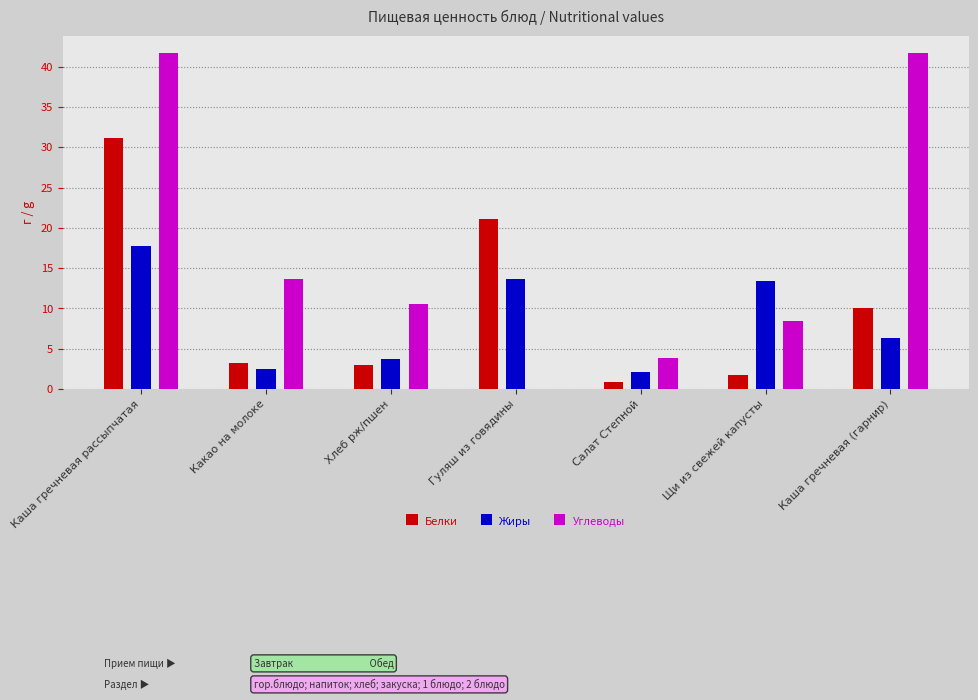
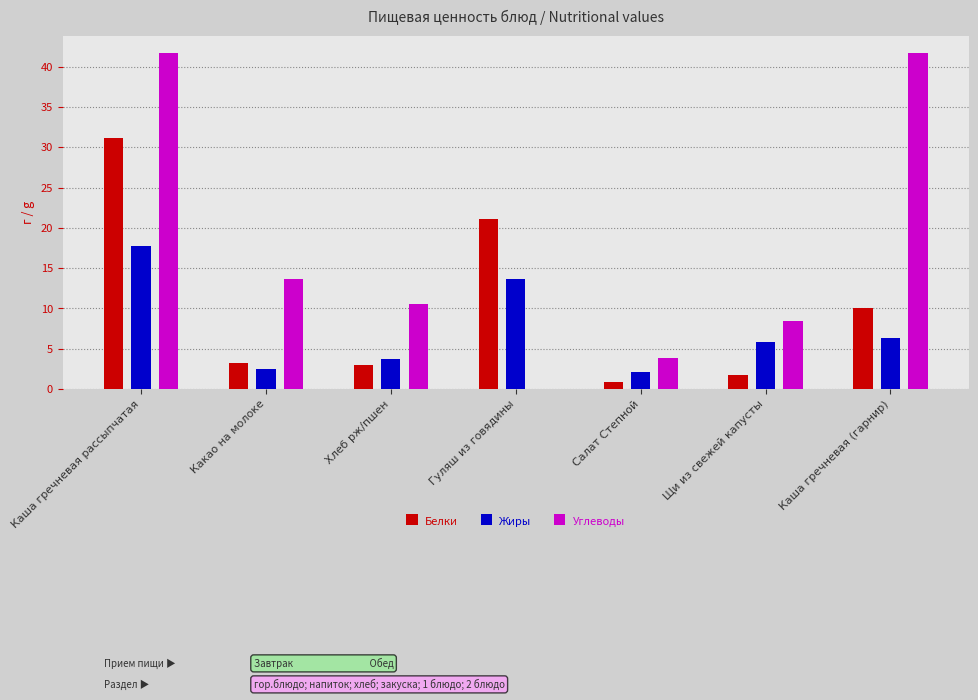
  {
    "Белки": {
      "Каша гречневая рассыпчатая": 31,
      "Какао на молоке": 3,
      "Хлеб рж/пшен": 3,
      "Гуляш из говядины": 21,
      "Салат Степной": 1,
      "Щи из свежей капусты": 2,
      "Каша гречневая (гарнир)": 10
    },
    "Жиры": {
      "Каша гречневая рассыпчатая": 18,
      "Какао на молоке": 3,
      "Хлеб рж/пшен": 4,
      "Гуляш из говядины": 14,
      "Салат Степной": 2,
-     "Щи из свежей капусты": 13,
+     "Щи из свежей капусты": 6,
      "Каша гречневая (гарнир)": 6
    },
    "Углеводы": {
      "Каша гречневая рассыпчатая": 42,
      "Какао на молоке": 14,
      "Хлеб рж/пшен": 11,
      "Гуляш из говядины": 0,
      "Салат Степной": 4,
      "Щи из свежей капусты": 9,
      "Каша гречневая (гарнир)": 42
    }
  }
